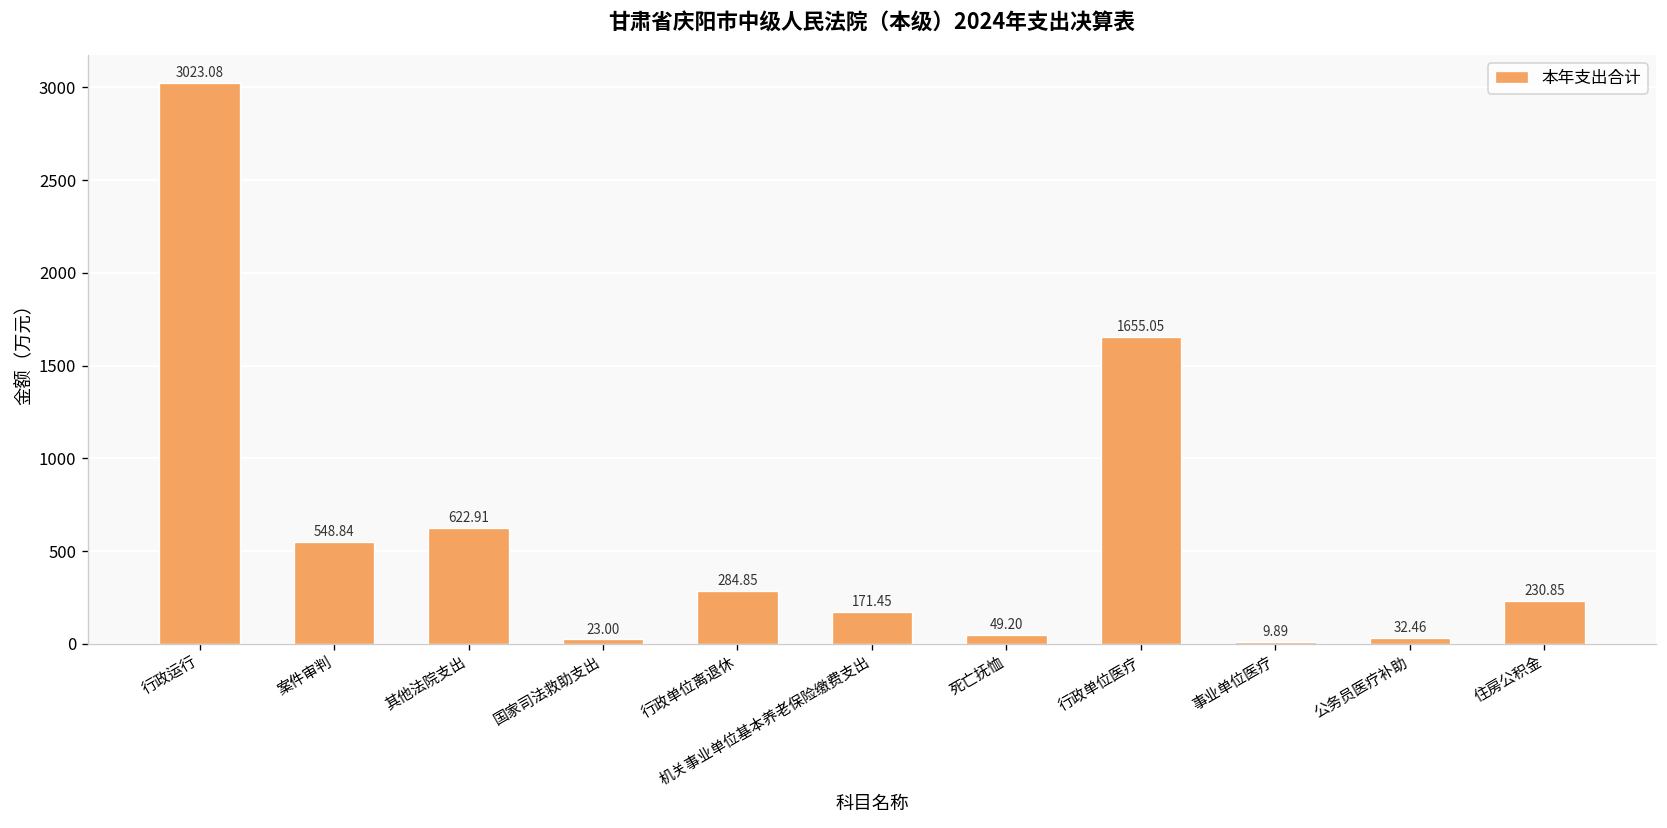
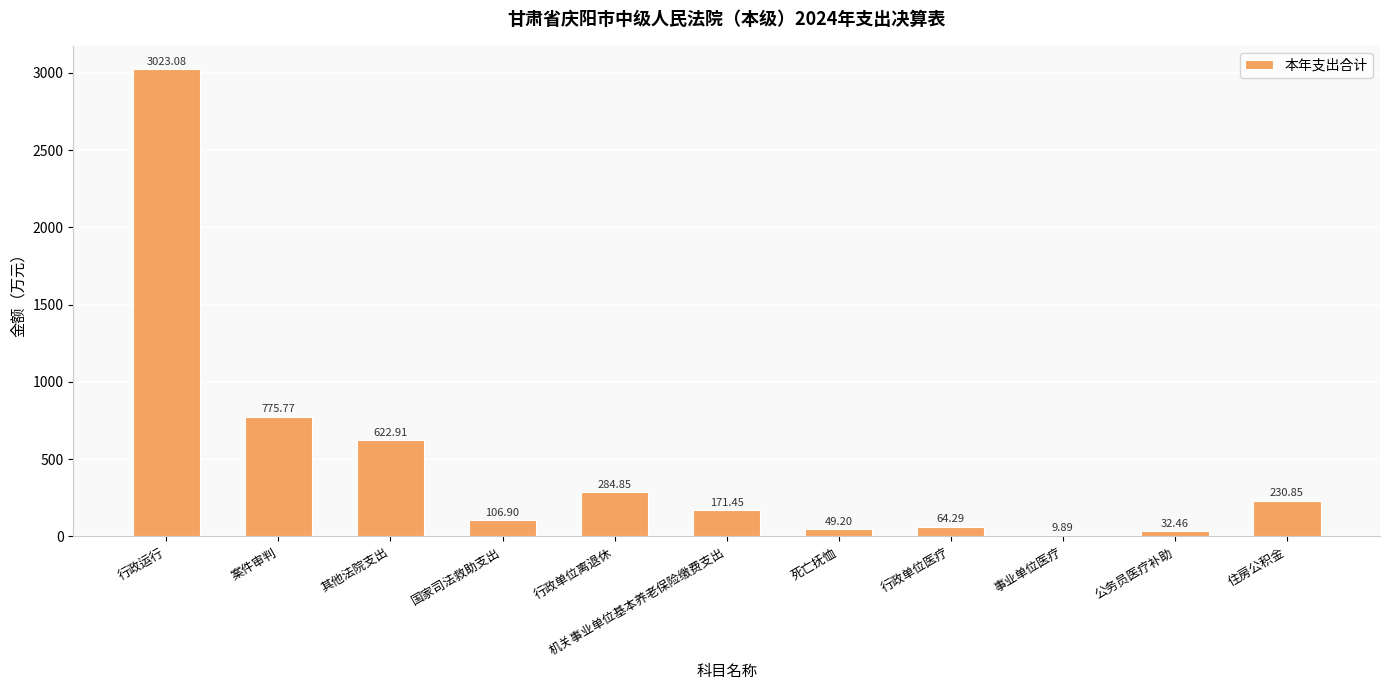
  {
    "行政运行": 3023.08,
-   "案件审判": 548.84,
+   "案件审判": 775.77,
    "其他法院支出": 622.91,
-   "国家司法救助支出": 23.00,
+   "国家司法救助支出": 106.90,
    "行政单位离退休": 284.85,
    "机关事业单位基本养老保险缴费支出": 171.45,
    "死亡抚恤": 49.20,
-   "行政单位医疗": 1655.05,
+   "行政单位医疗": 64.29,
    "事业单位医疗": 9.89,
    "公务员医疗补助": 32.46,
    "住房公积金": 230.85
  }
